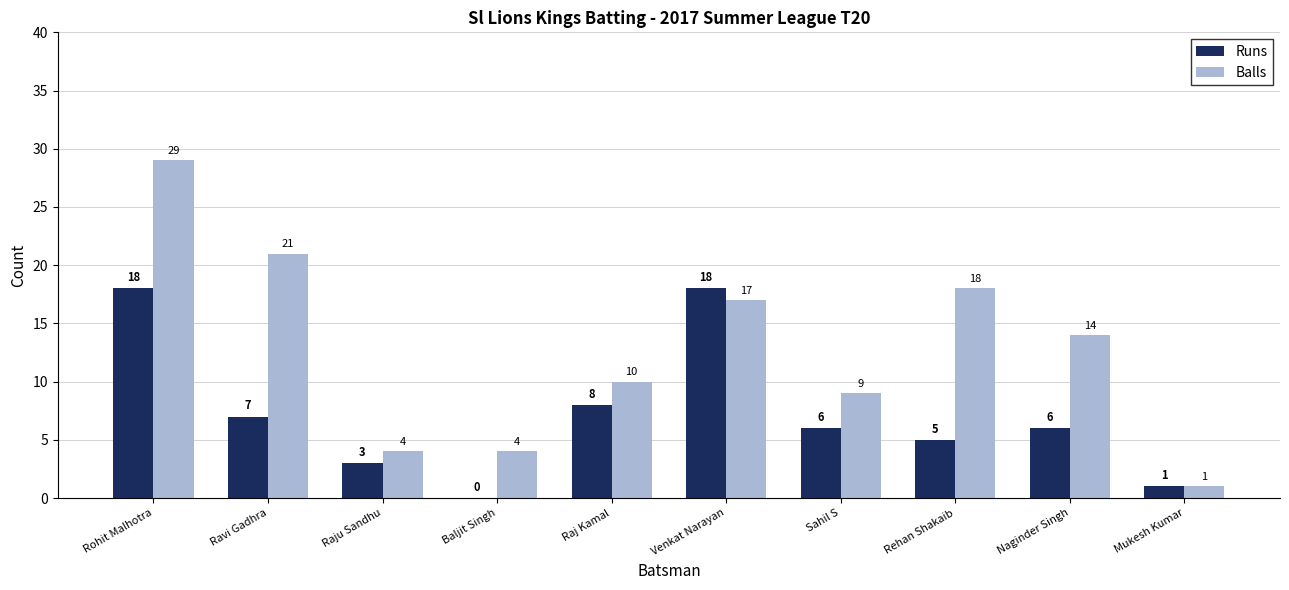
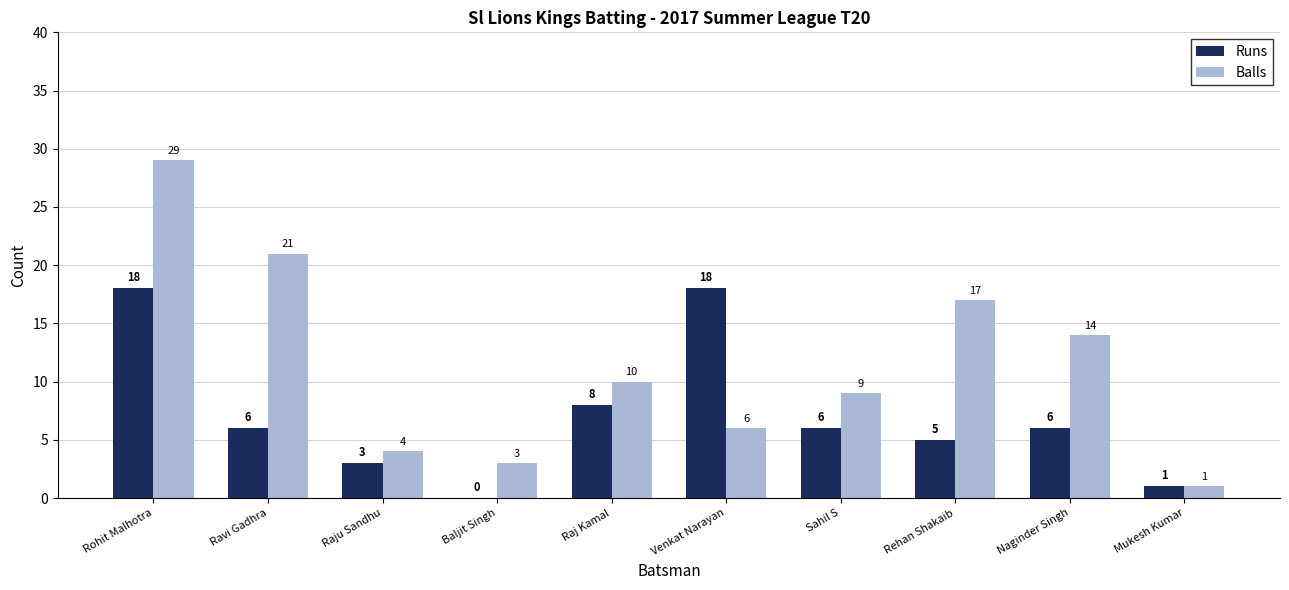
  {
    "Runs": {
      "Rohit Malhotra": 18,
-     "Ravi Gadhra": 7,
+     "Ravi Gadhra": 6,
      "Raju Sandhu": 3,
      "Baljit Singh": 0,
      "Raj Kamal": 8,
      "Venkat Narayan": 18,
      "Sahil S": 6,
      "Rehan Shakaib": 5,
      "Naginder Singh": 6,
      "Mukesh Kumar": 1
    },
    "Balls": {
      "Rohit Malhotra": 29,
      "Ravi Gadhra": 21,
      "Raju Sandhu": 4,
-     "Baljit Singh": 4,
+     "Baljit Singh": 3,
      "Raj Kamal": 10,
-     "Venkat Narayan": 17,
+     "Venkat Narayan": 6,
      "Sahil S": 9,
-     "Rehan Shakaib": 18,
+     "Rehan Shakaib": 17,
      "Naginder Singh": 14,
      "Mukesh Kumar": 1
    }
  }
